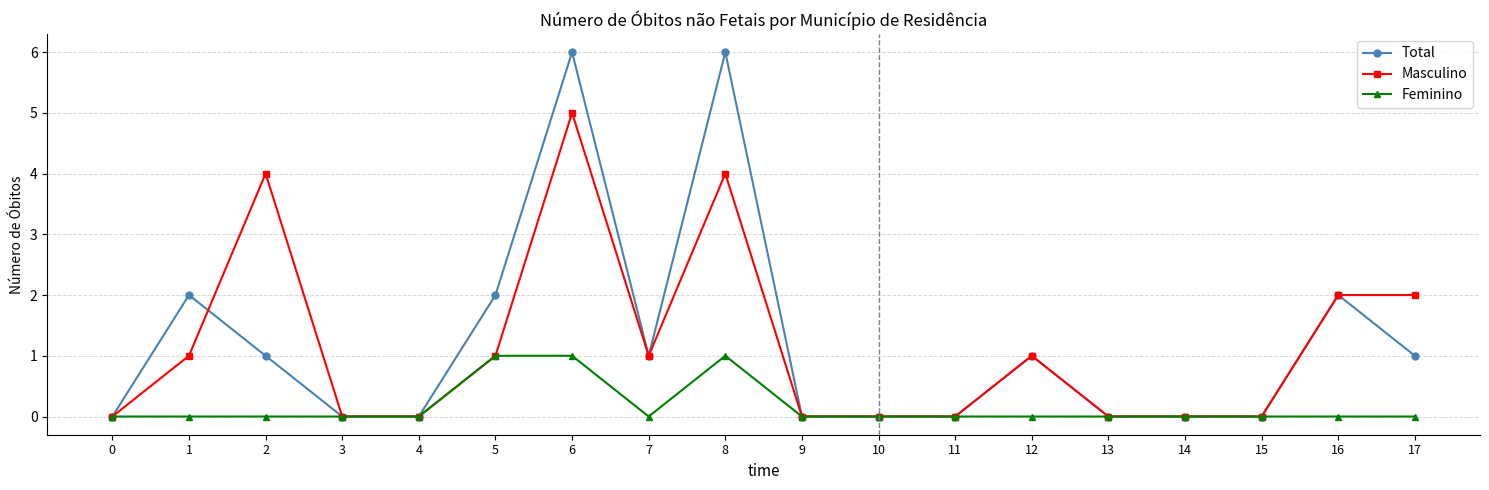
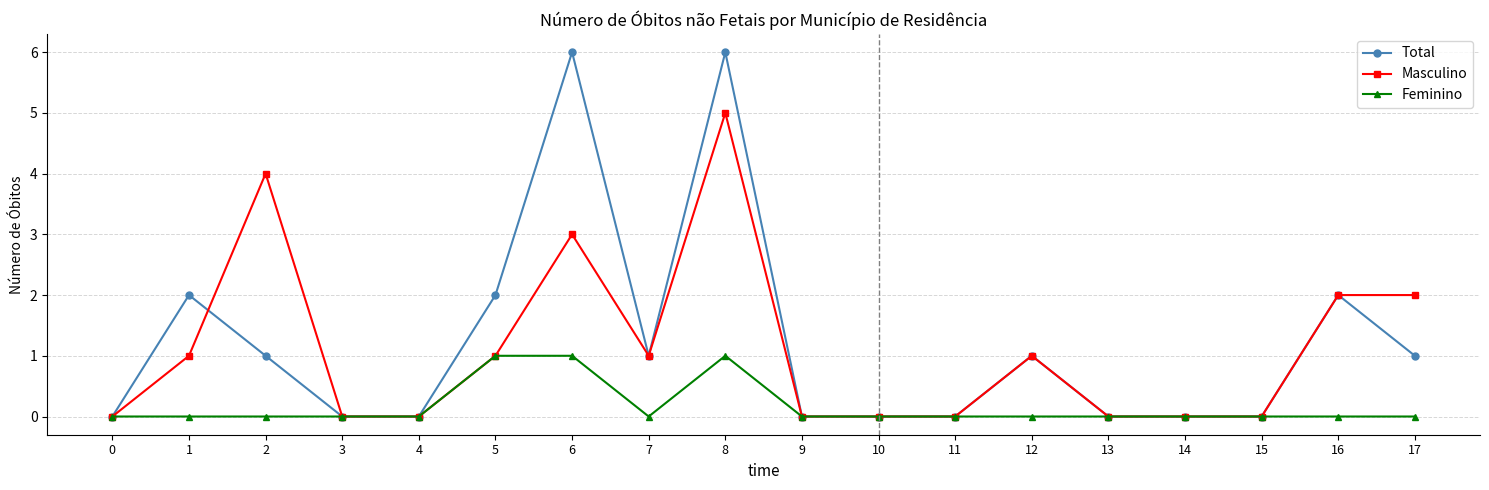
  {
    "Total": {
      "1": 2,
      "2": 1,
      "5": 2,
      "6": 6,
      "8": 6,
      "17": 1
    },
    "Masculino": {
      "1": 1,
      "2": 4,
-     "6": 5,
-     "8": 4,
+     "6": 3,
+     "8": 5,
      "17": 2
    },
    "Feminino": {
      "1": 0,
      "2": 0,
      "6": 1,
      "7": 0,
      "8": 1,
      "12": 0,
      "16": 0,
      "17": 0
    }
  }
